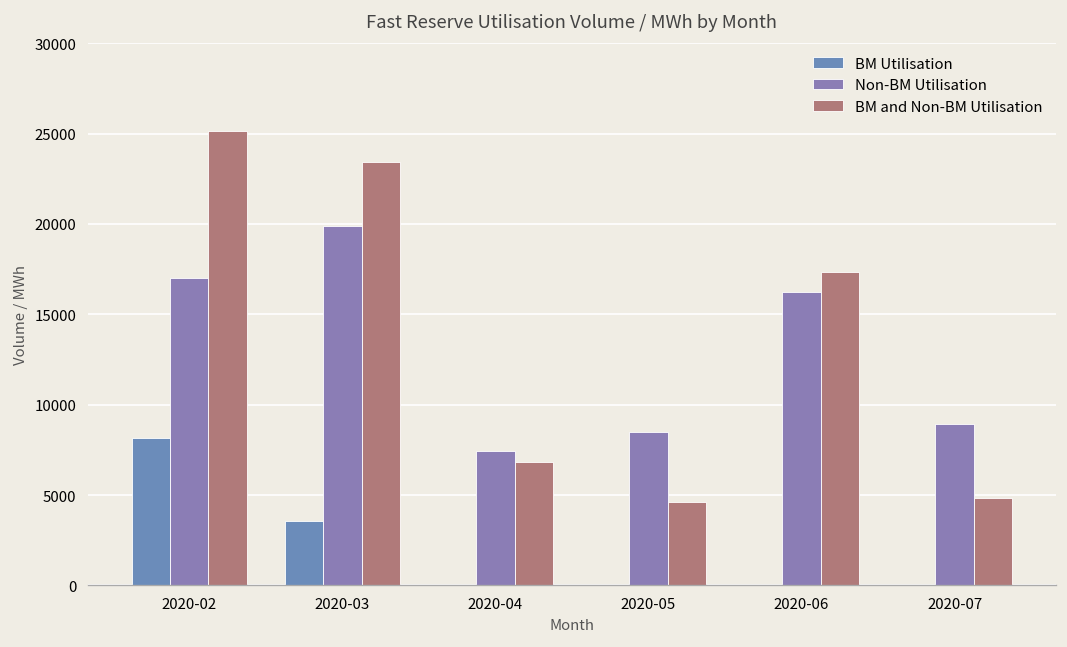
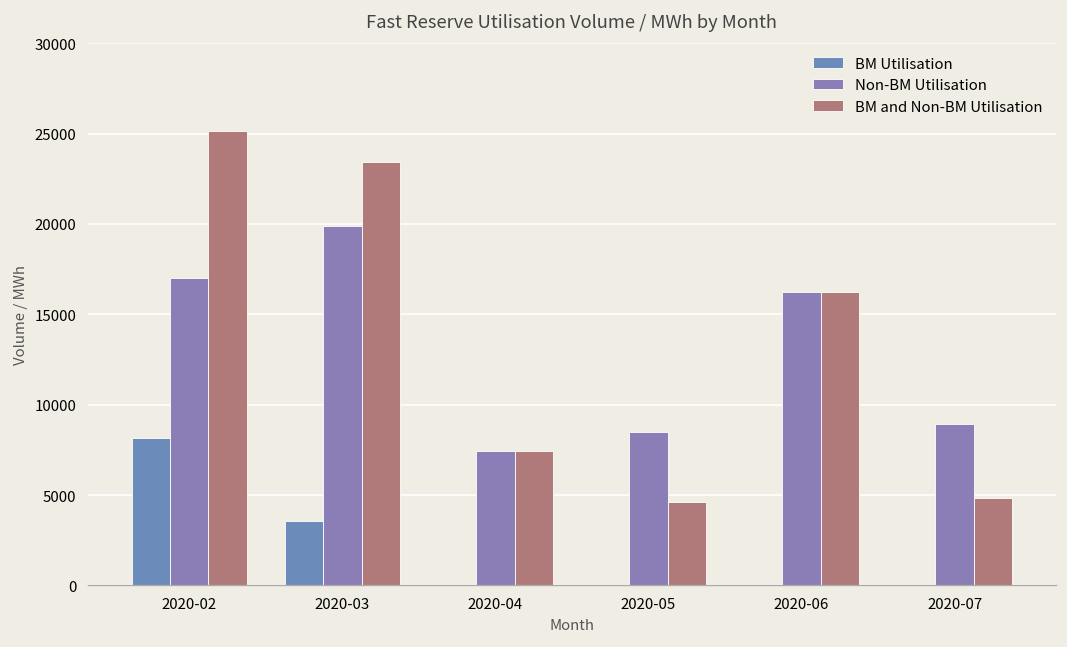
  {
    "BM and Non-BM Utilisation": {
      "2020-02": 25200,
      "2020-03": 23400,
-     "2020-04": 6800,
+     "2020-04": 7400,
      "2020-05": 4600,
-     "2020-06": 17300,
+     "2020-06": 16200,
      "2020-07": 4900
    }
  }
